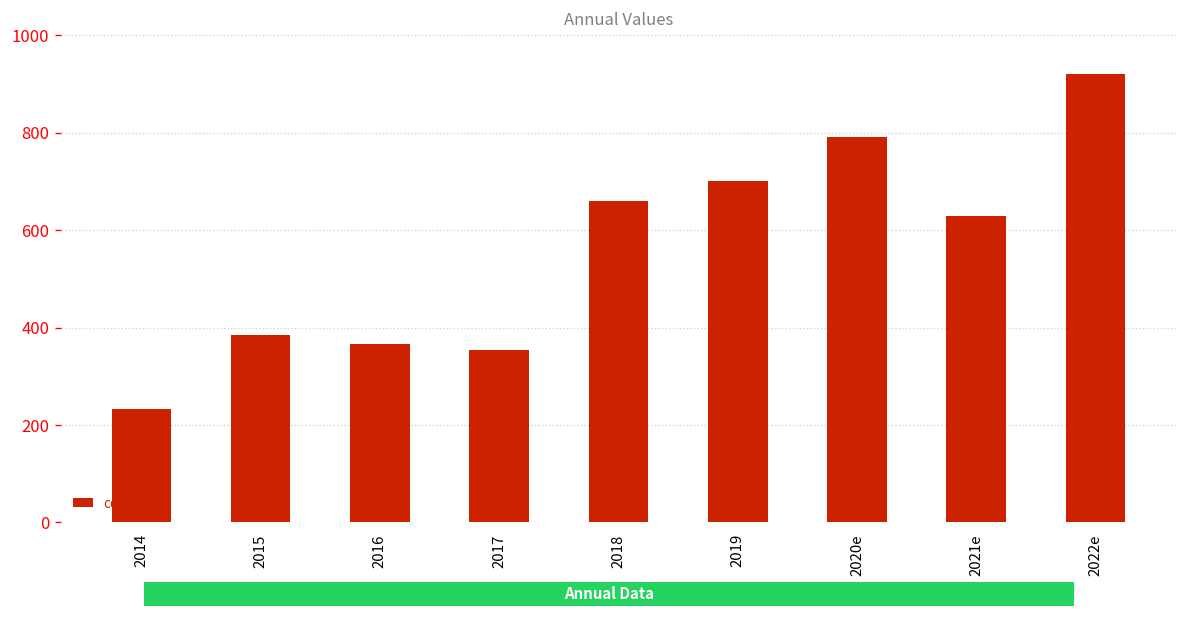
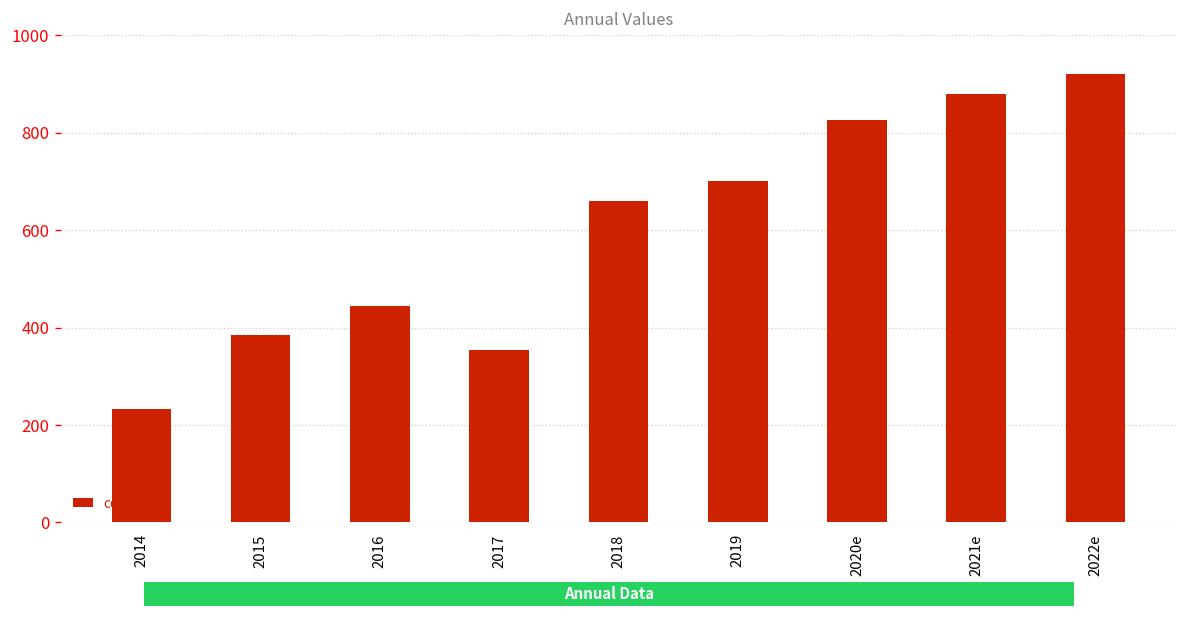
  {
    "2014": 230,
    "2015": 390,
-   "2016": 370,
+   "2016": 440,
    "2017": 350,
    "2018": 660,
    "2019": 700,
-   "2020e": 790,
-   "2021e": 630,
+   "2020e": 830,
+   "2021e": 880,
    "2022e": 920
  }
